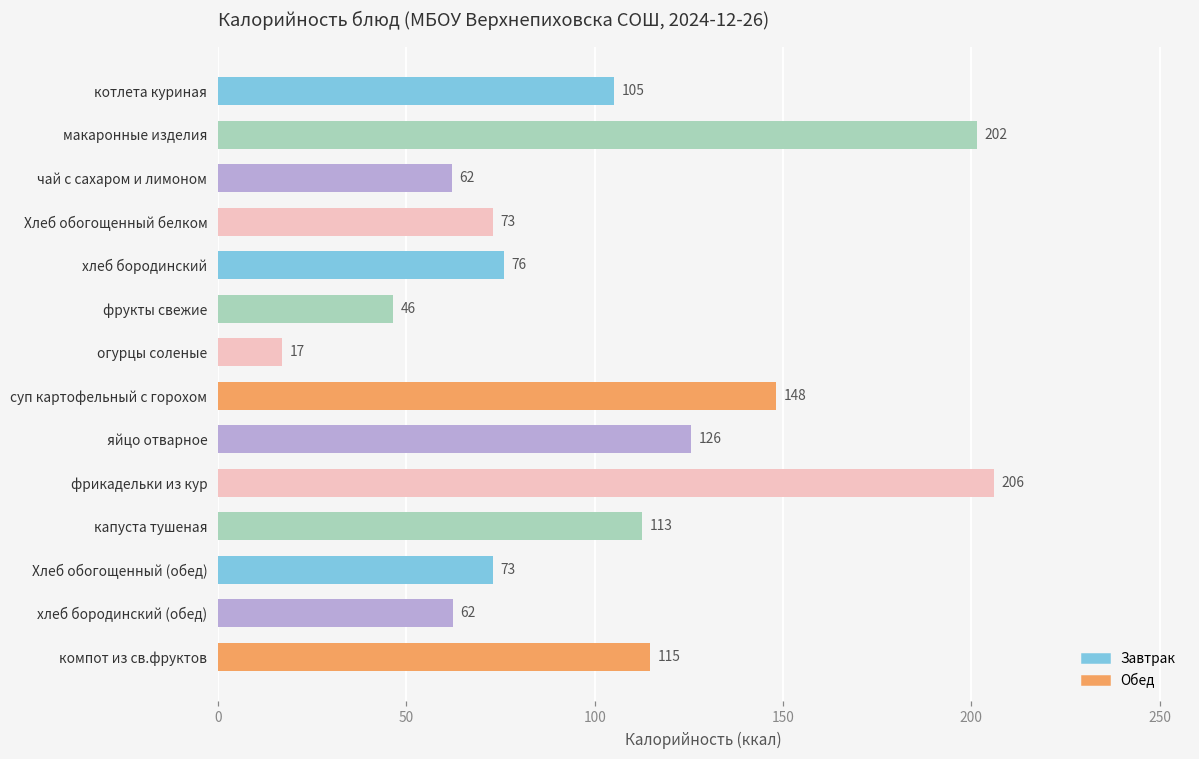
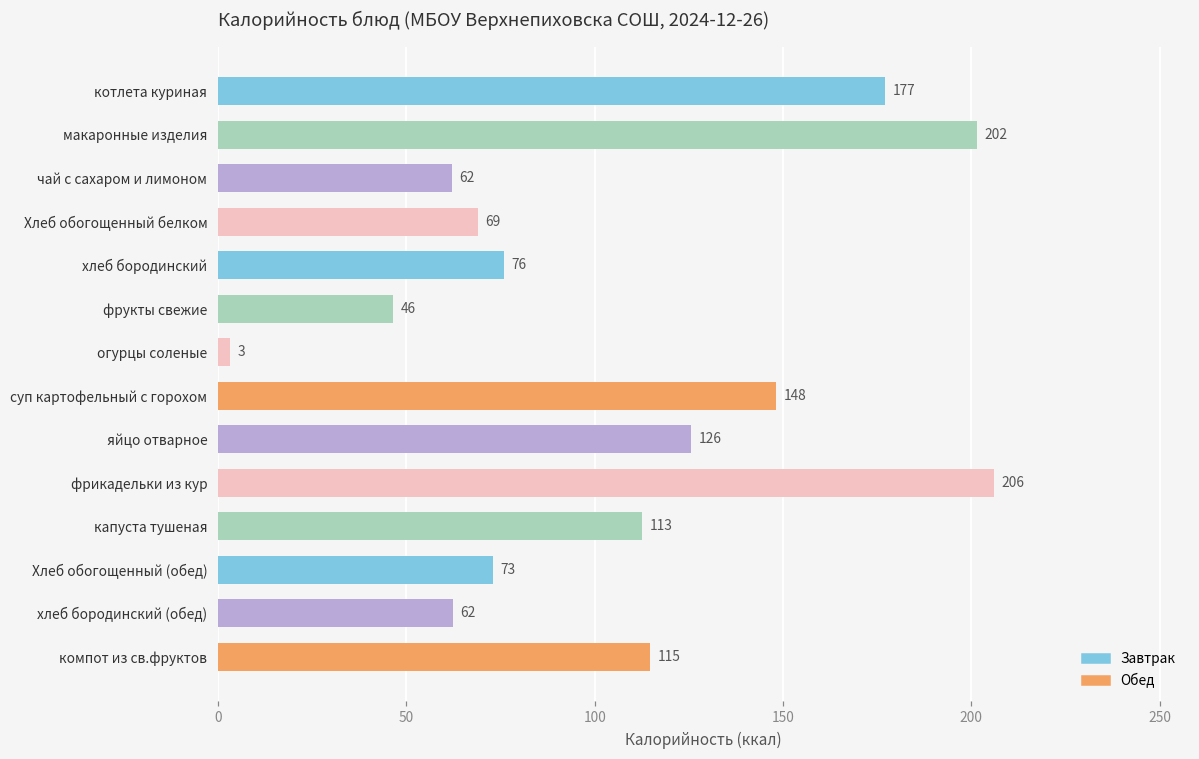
  {
-   "котлета куриная": 105,
+   "котлета куриная": 177,
    "макаронные изделия": 202,
    "чай с сахаром и лимоном": 62,
-   "Хлеб обогощенный белком": 73,
+   "Хлеб обогощенный белком": 69,
    "хлеб бородинский": 76,
    "фрукты свежие": 46,
-   "огурцы соленые": 17,
+   "огурцы соленые": 3,
    "суп картофельный с горохом": 148,
    "яйцо отварное": 126,
    "фрикадельки из кур": 206,
    "капуста тушеная": 113,
    "Хлеб обогощенный (обед)": 73,
    "хлеб бородинский (обед)": 62,
    "компот из св.фруктов": 115
  }
